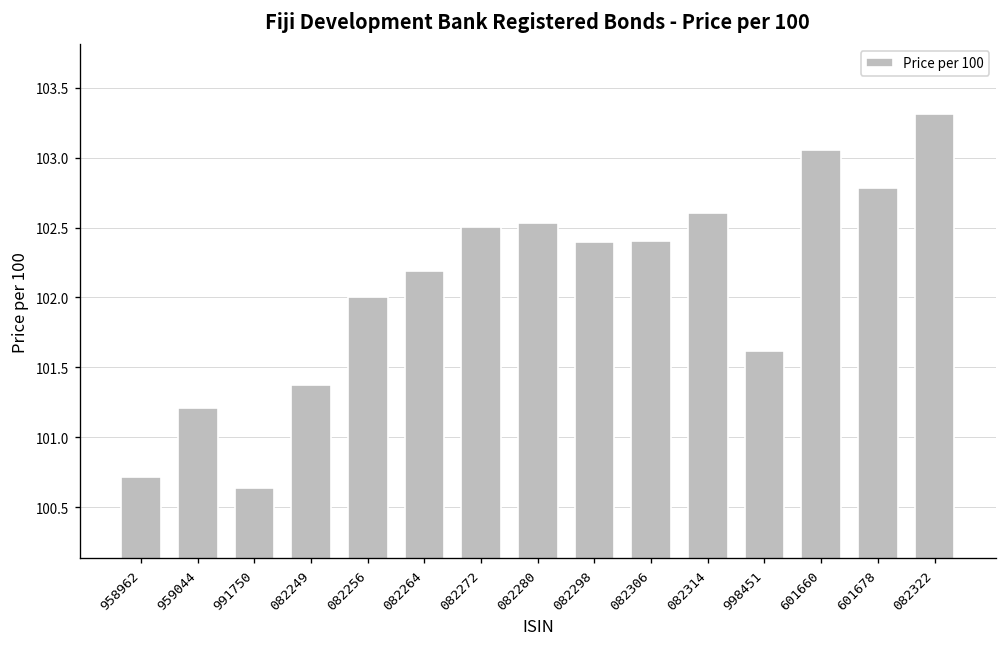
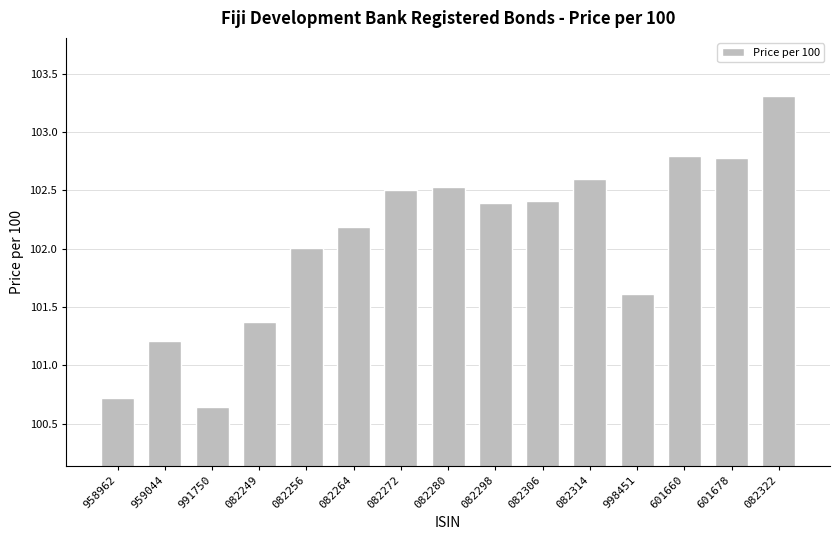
  {
    "958962": 100.72,
    "959044": 101.21,
    "991750": 100.64,
    "082249": 101.38,
    "082256": 102.00,
    "082264": 102.19,
    "082272": 102.50,
    "082280": 102.53,
    "082298": 102.39,
    "082306": 102.41,
    "082314": 102.60,
    "998451": 101.61,
-   "601660": 103.05,
+   "601660": 102.80,
    "601678": 102.78,
    "082322": 103.31
  }
